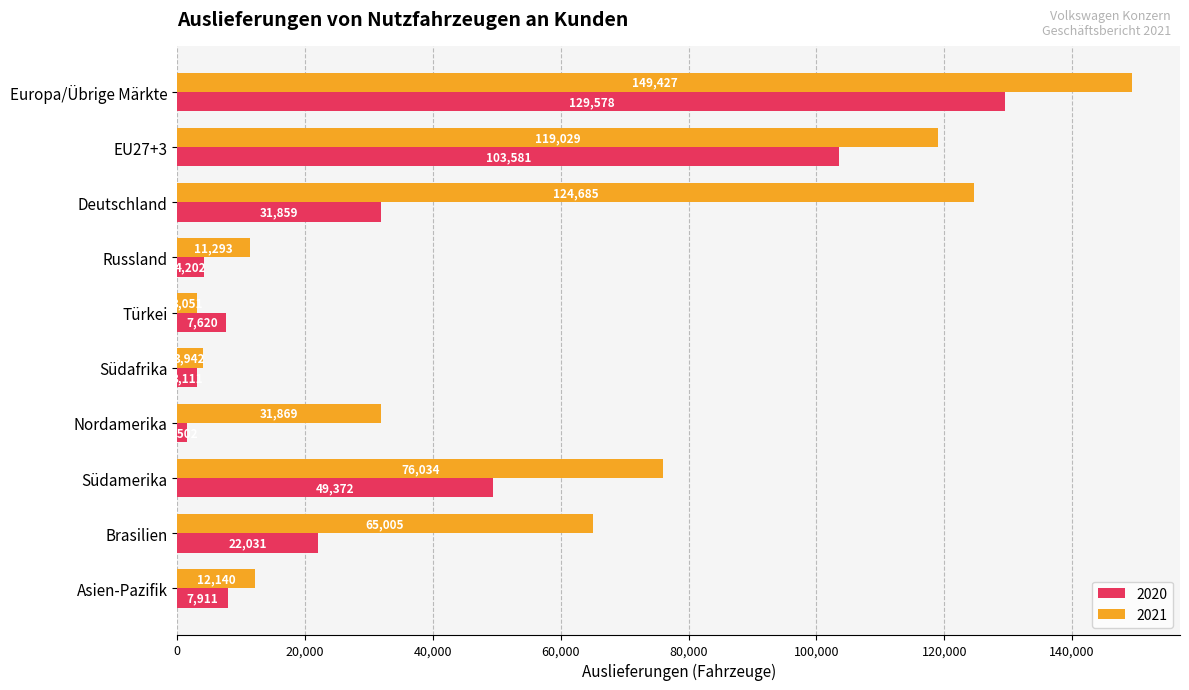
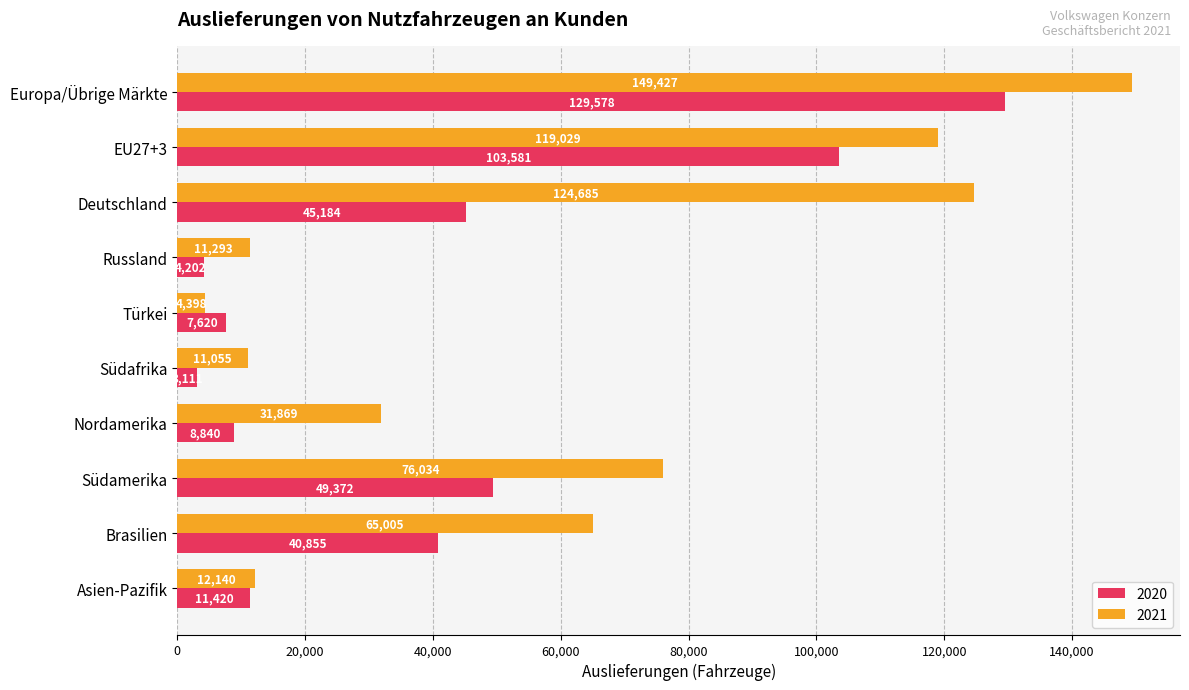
  {
    "2020": {
      "Europa/Übrige Märkte": "129,578",
      "EU27+3": "103,581",
-     "Deutschland": "31,859",
+     "Deutschland": "45,184",
      "Russland": "4,202",
      "Türkei": "7,620",
      "Südafrika": "3,111",
-     "Nordamerika": "2,000",
+     "Nordamerika": "9,000",
      "Südamerika": "49,372",
-     "Brasilien": "22,031",
-     "Asien-Pazifik": "7,911"
+     "Brasilien": "40,855",
+     "Asien-Pazifik": "11,420"
    },
    "2021": {
      "Europa/Übrige Märkte": "149,427",
      "EU27+3": "119,029",
      "Deutschland": "124,685",
      "Russland": "11,293",
-     "Türkei": "3,051",
-     "Südafrika": "3,942",
+     "Türkei": "4,398",
+     "Südafrika": "11,055",
      "Nordamerika": "31,869",
      "Südamerika": "76,034",
      "Brasilien": "65,005",
      "Asien-Pazifik": "12,140"
    }
  }
